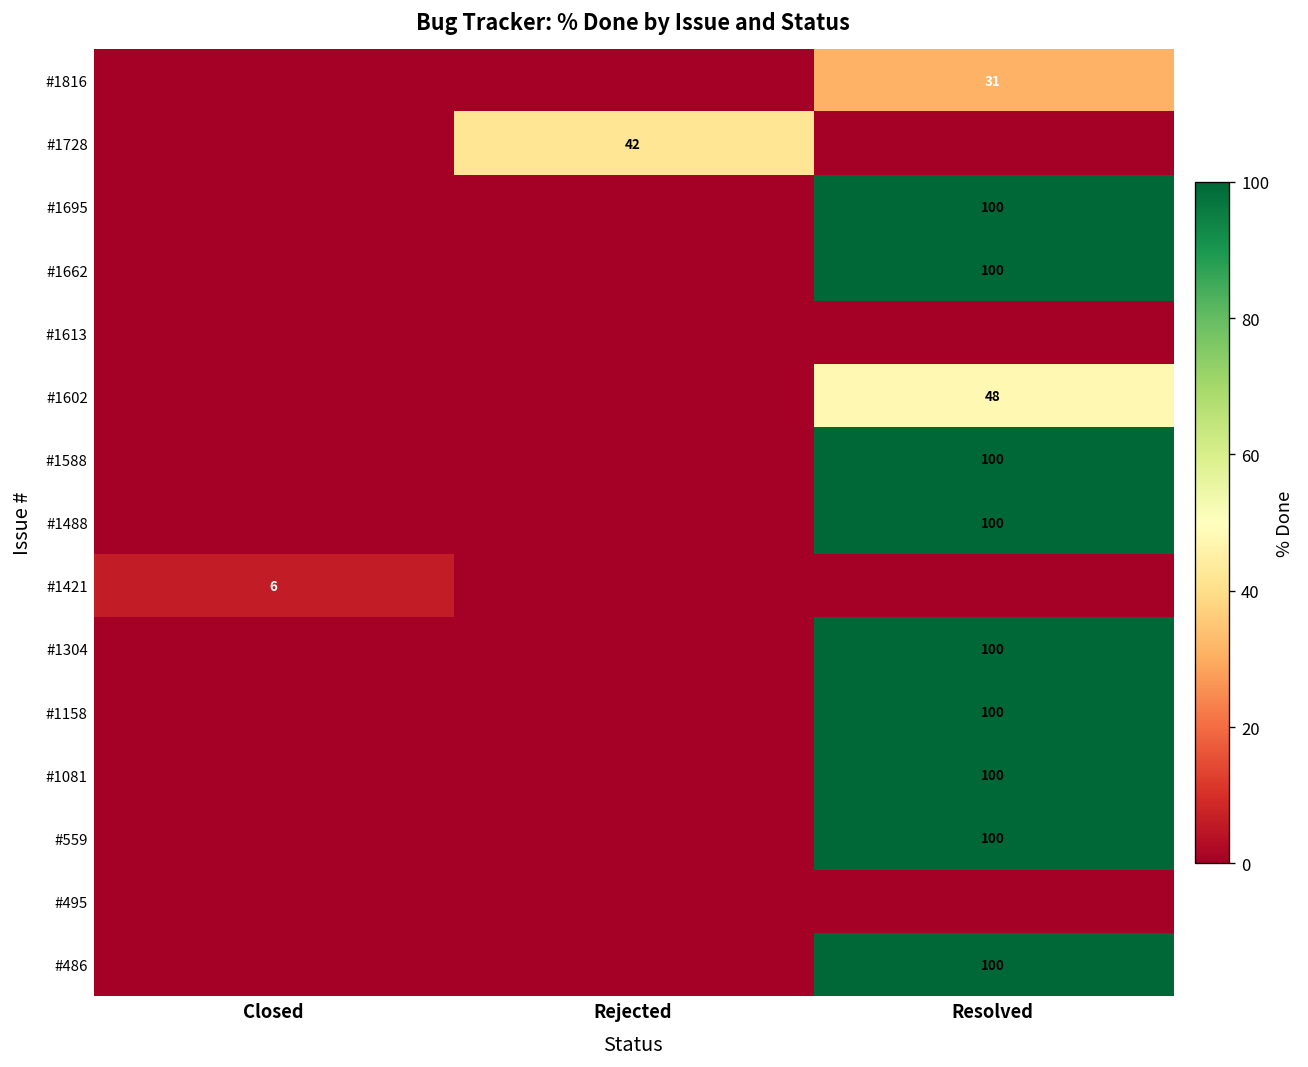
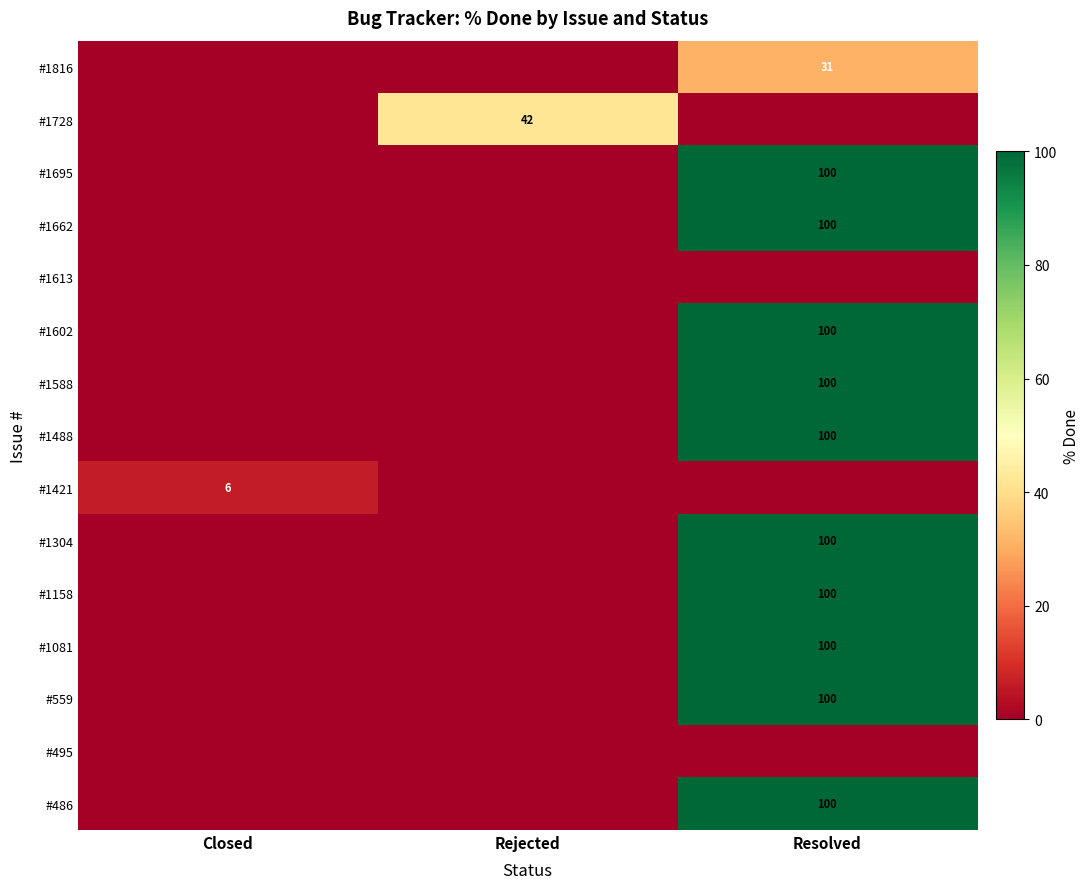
  {
    "#1816": {
      "Resolved": 31
    },
    "#1728": {
      "Rejected": 42
    },
    "#1695": {
      "Resolved": 100
    },
    "#1662": {
      "Resolved": 100
    },
    "#1602": {
-     "Resolved": 48
+     "Resolved": 100
    },
    "#1588": {
      "Resolved": 100
    },
    "#1488": {
      "Resolved": 100
    },
    "#1421": {
      "Closed": 6
    },
    "#1304": {
      "Resolved": 100
    },
    "#1158": {
      "Resolved": 100
    },
    "#1081": {
      "Resolved": 100
    },
    "#559": {
      "Resolved": 100
    },
    "#486": {
      "Resolved": 100
    }
  }
